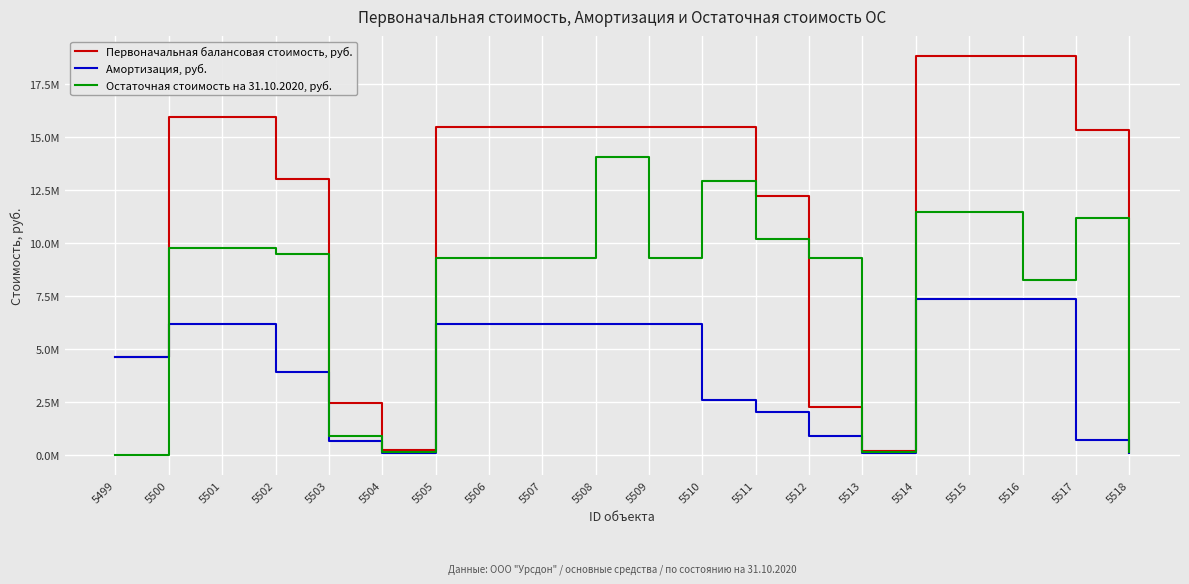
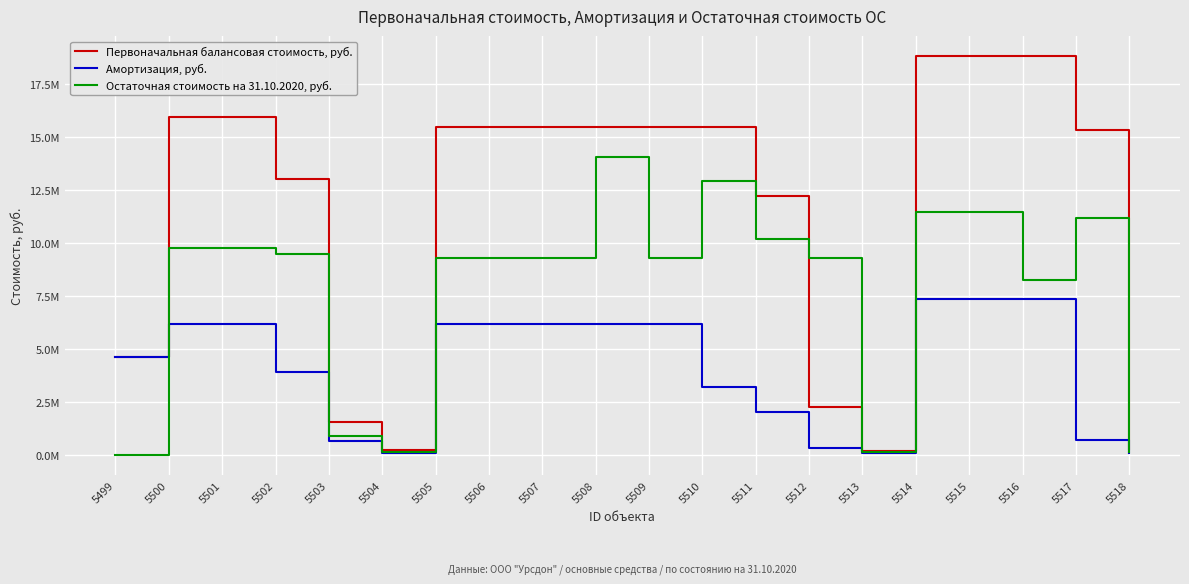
  {
    "Первоначальная балансовая стоимость, руб.": {
      "5500": 15900000,
      "5501": 15900000,
      "5502": 13000000,
-     "5503": 2500000,
+     "5503": 1500000,
      "5505": 15500000,
      "5506": 15500000,
      "5507": 15500000,
      "5508": 15500000,
      "5509": 15500000,
      "5510": 15500000,
      "5511": 12200000,
      "5512": 2300000,
      "5514": 18800000,
      "5515": 18800000,
      "5516": 18800000,
      "5517": 15300000
    },
    "Амортизация, руб.": {
      "5500": 6200000,
      "5501": 6200000,
      "5502": 3900000,
      "5503": 600000,
      "5505": 6200000,
      "5506": 6200000,
      "5507": 6200000,
      "5508": 6200000,
      "5509": 6200000,
-     "5510": 2600000,
+     "5510": 3200000,
      "5511": 2000000,
-     "5512": 900000,
+     "5512": 300000,
      "5514": 7400000,
      "5515": 7400000,
      "5516": 7400000,
      "5517": 700000
    },
    "Остаточная стоимость на 31.10.2020, руб.": {
      "5499": 0,
      "5500": 9800000,
      "5501": 9800000,
      "5502": 9500000,
      "5503": 900000,
      "5505": 9300000,
      "5506": 9300000,
      "5507": 9300000,
      "5508": 14100000,
      "5509": 9300000,
      "5510": 12900000,
      "5511": 10200000,
      "5512": 9300000,
      "5514": 11400000,
      "5515": 11400000,
      "5516": 8200000,
      "5517": 11200000
    }
  }
